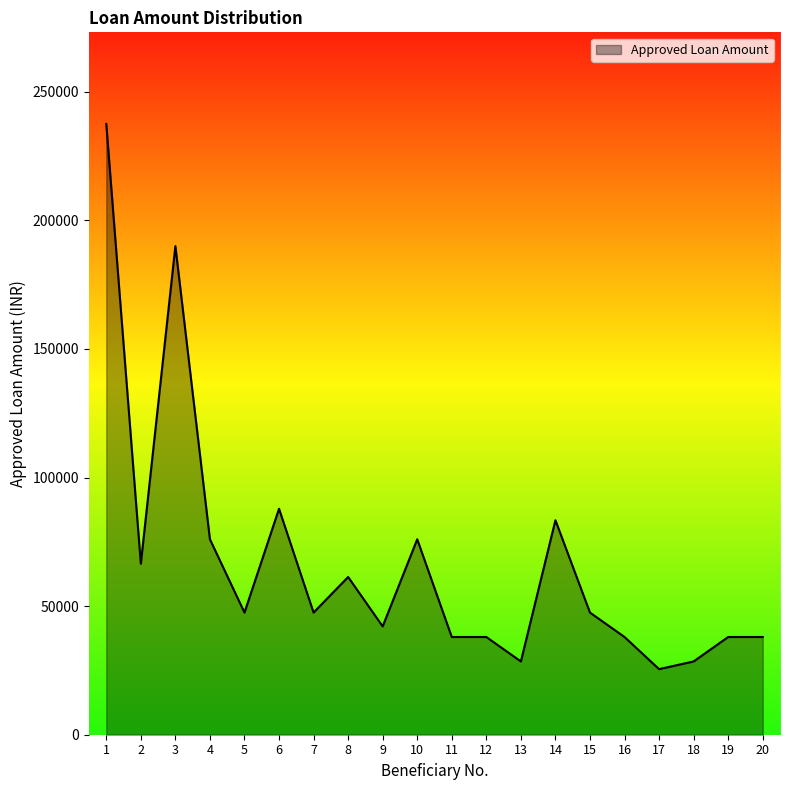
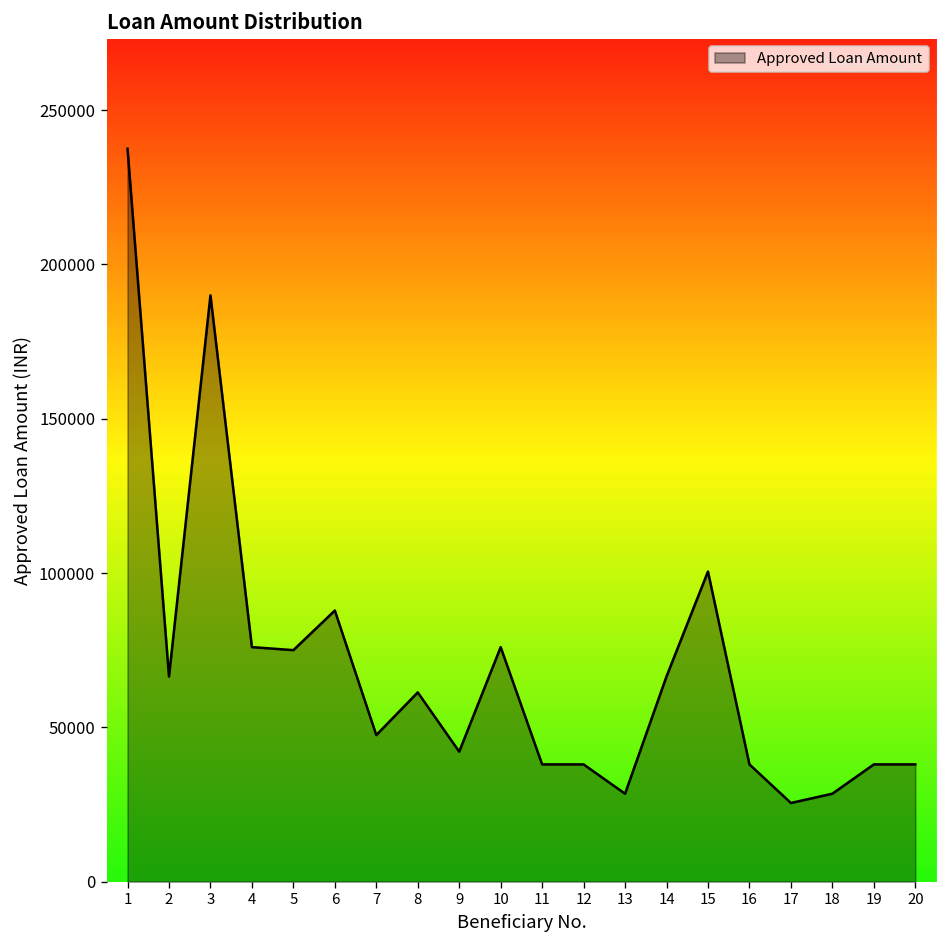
  {
    "1": 238000,
    "2": 67000,
    "3": 190000,
    "4": 76000,
-   "5": 48000,
+   "5": 75000,
    "6": 88000,
    "7": 48000,
    "8": 61000,
    "9": 42000,
    "10": 76000,
    "11": 38000,
    "12": 38000,
    "13": 29000,
-   "14": 83000,
-   "15": 48000,
+   "14": 67000,
+   "15": 100000,
    "16": 38000,
    "17": 26000,
    "18": 29000,
    "19": 38000,
    "20": 38000
  }
